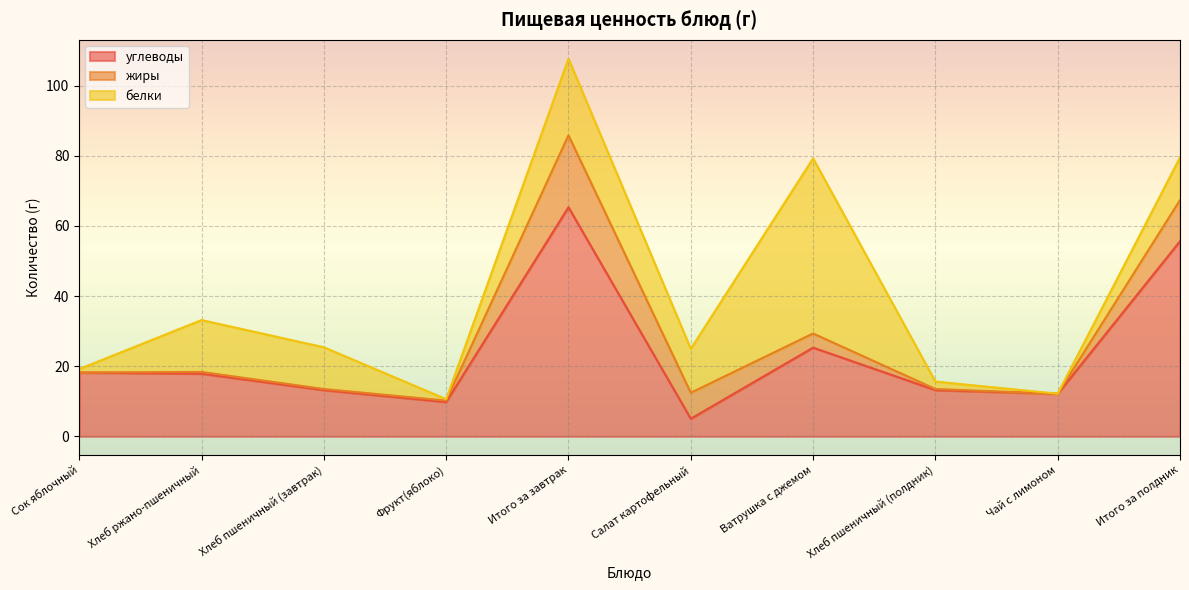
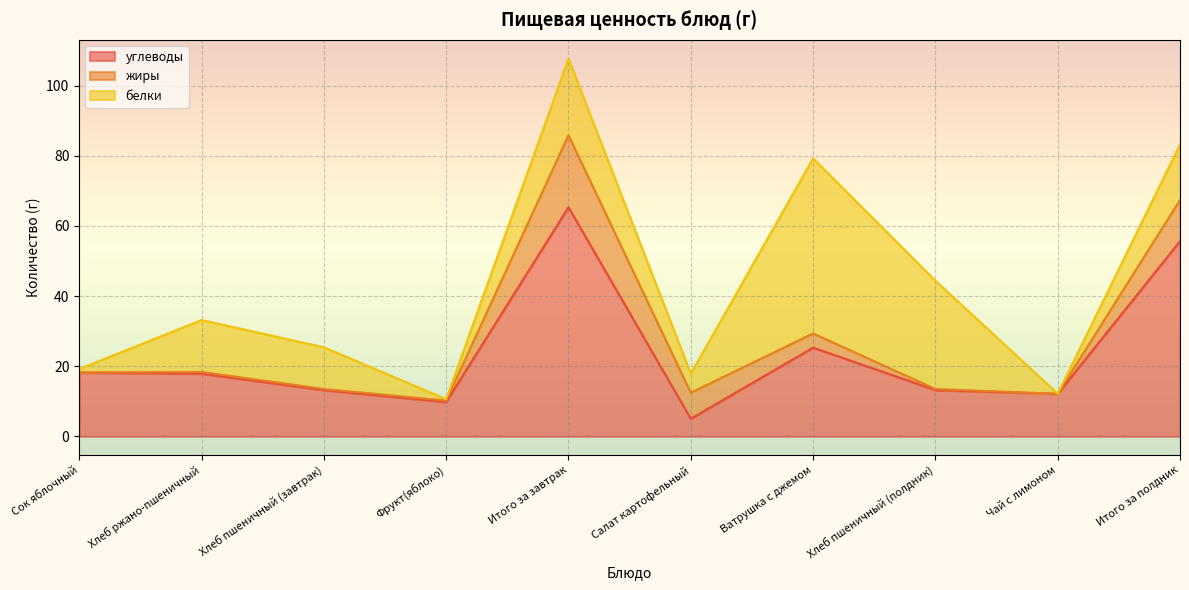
  {
    "белки": {
      "Сок яблочный": 1,
      "Хлеб ржано-пшеничный": 15,
      "Хлеб пшеничный (завтрак)": 12,
      "Итого за завтрак": 22,
-     "Салат картофельный": 13,
+     "Салат картофельный": 5,
      "Ватрушка с джемом": 50,
-     "Хлеб пшеничный (полдник)": 2,
-     "Итого за полдник": 12
+     "Хлеб пшеничный (полдник)": 31,
+     "Итого за полдник": 16
    }
  }
